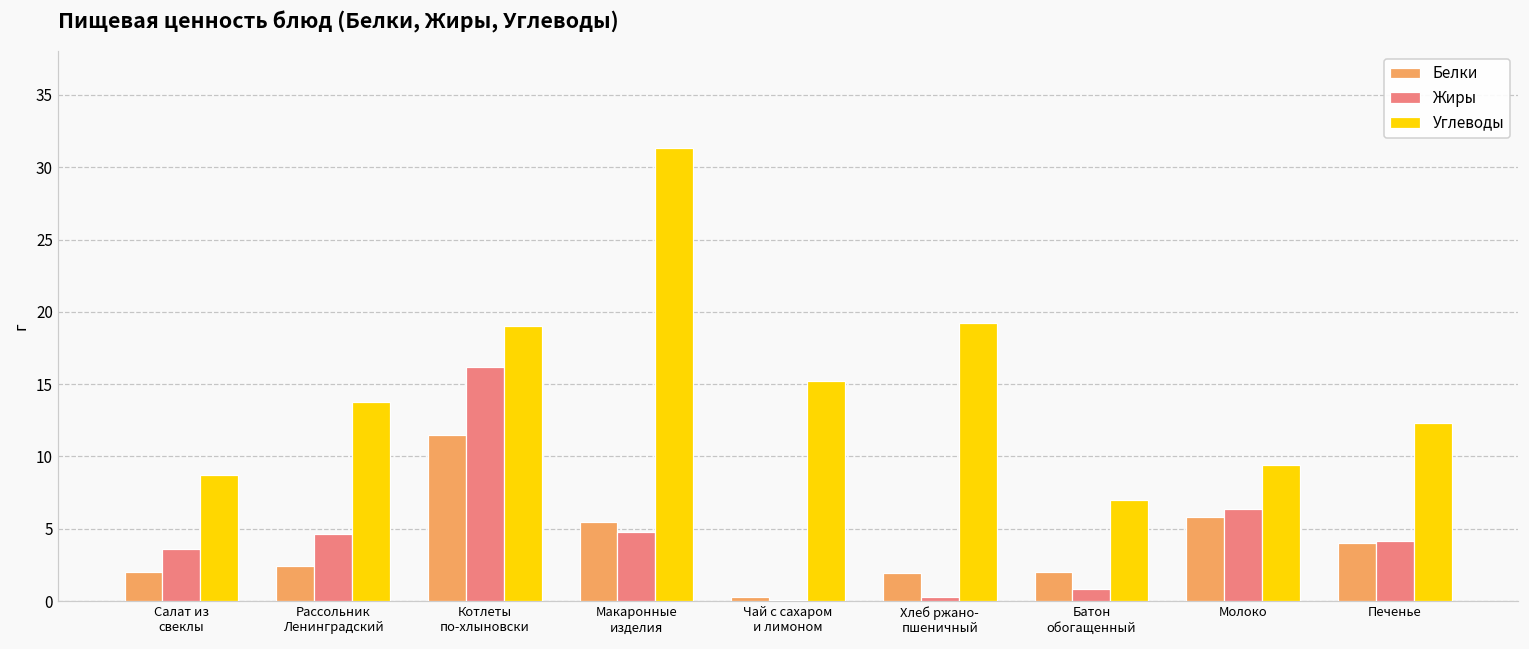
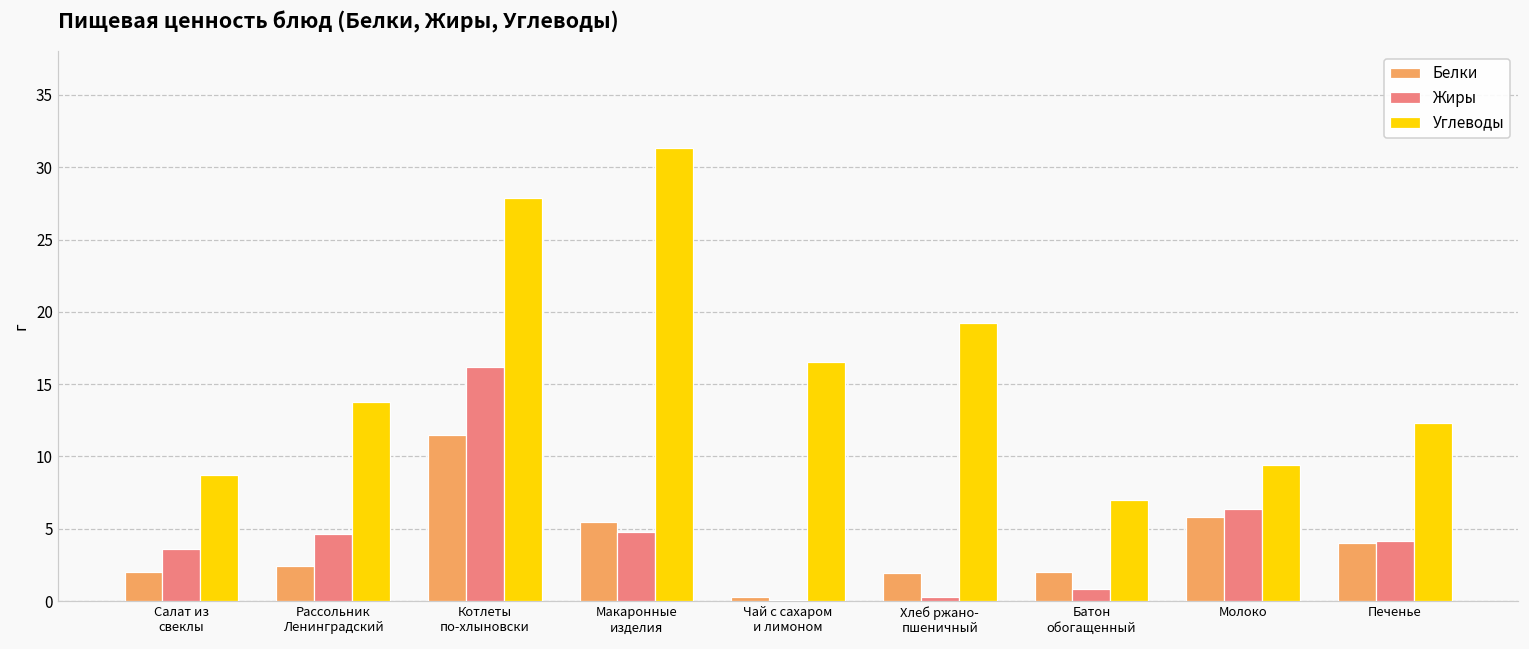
  {
    "Углеводы": {
      "Салат из свеклы": 8.7,
      "Рассольник Ленинградский": 13.8,
-     "Котлеты по-хлыновски": 19.0,
+     "Котлеты по-хлыновски": 27.9,
      "Макаронные изделия": 31.3,
-     "Чай с сахаром и лимоном": 15.2,
+     "Чай с сахаром и лимоном": 16.5,
      "Хлеб ржано- пшеничный": 19.2,
      "Батон обогащенный": 7.0,
      "Молоко": 9.4,
      "Печенье": 12.3
    }
  }
